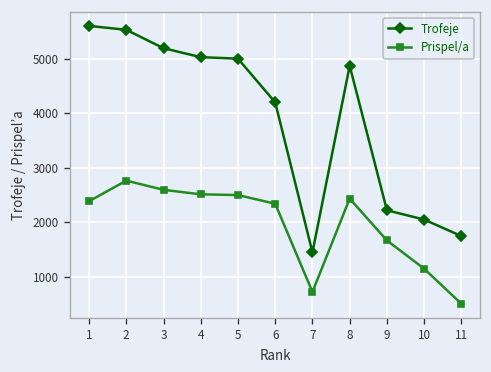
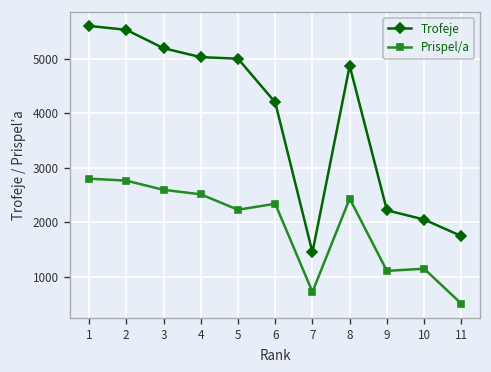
  {
    "Trofeje": {
      "1": 5600,
      "2": 5500,
      "3": 5200,
      "4": 5000,
      "5": 5000,
      "6": 4200,
      "7": 1400,
      "8": 4900,
      "9": 2200,
      "10": 2100,
      "11": 1700
    },
    "Prispel/a": {
-     "1": 2400,
+     "1": 2800,
      "2": 2800,
      "3": 2600,
      "4": 2500,
-     "5": 2500,
+     "5": 2200,
      "6": 2300,
      "7": 700,
      "8": 2400,
-     "9": 1700,
+     "9": 1100,
      "10": 1200,
      "11": 500
    }
  }
